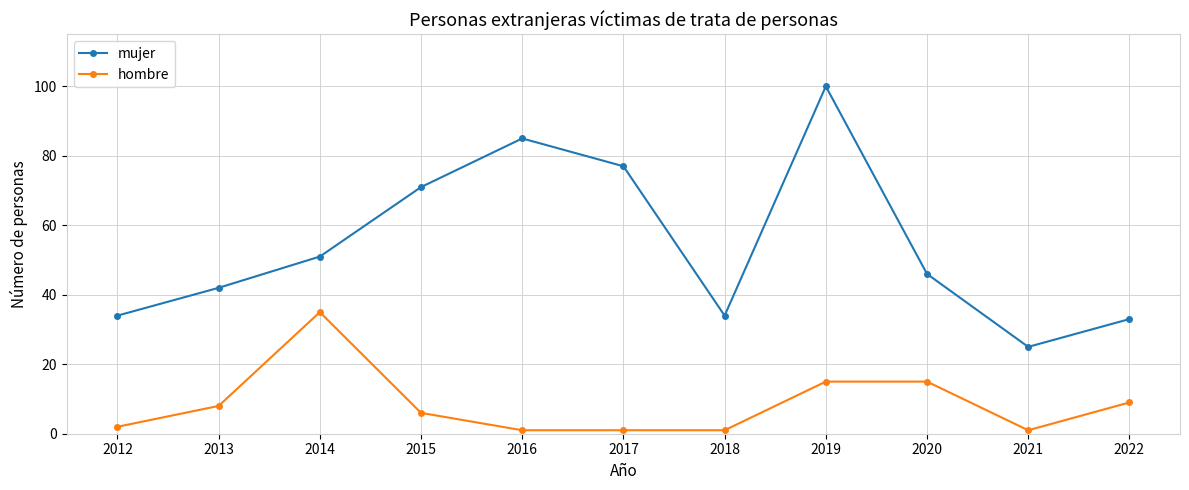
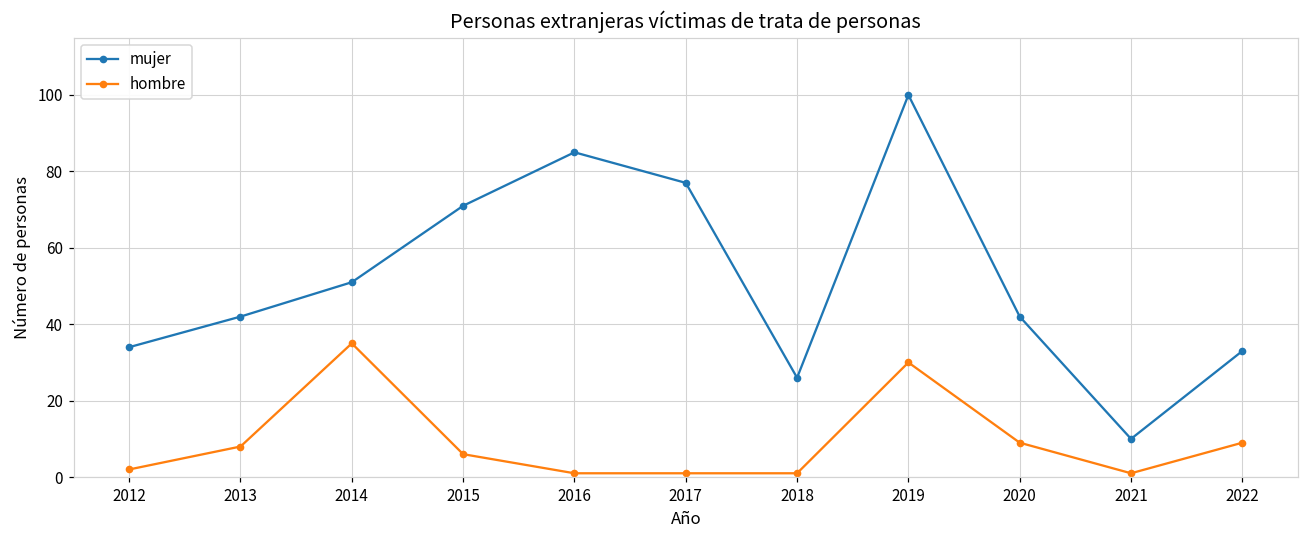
  {
    "mujer": {
      "2012": 34,
      "2013": 42,
      "2014": 51,
      "2015": 71,
      "2016": 85,
      "2017": 77,
-     "2018": 34,
+     "2018": 26,
      "2019": 100,
-     "2020": 46,
-     "2021": 25,
+     "2020": 42,
+     "2021": 10,
      "2022": 33
    },
    "hombre": {
      "2012": 2,
      "2013": 8,
      "2014": 35,
      "2015": 6,
      "2016": 1,
      "2017": 1,
      "2018": 1,
-     "2019": 15,
-     "2020": 15,
+     "2019": 30,
+     "2020": 9,
      "2021": 1,
      "2022": 9
    }
  }
